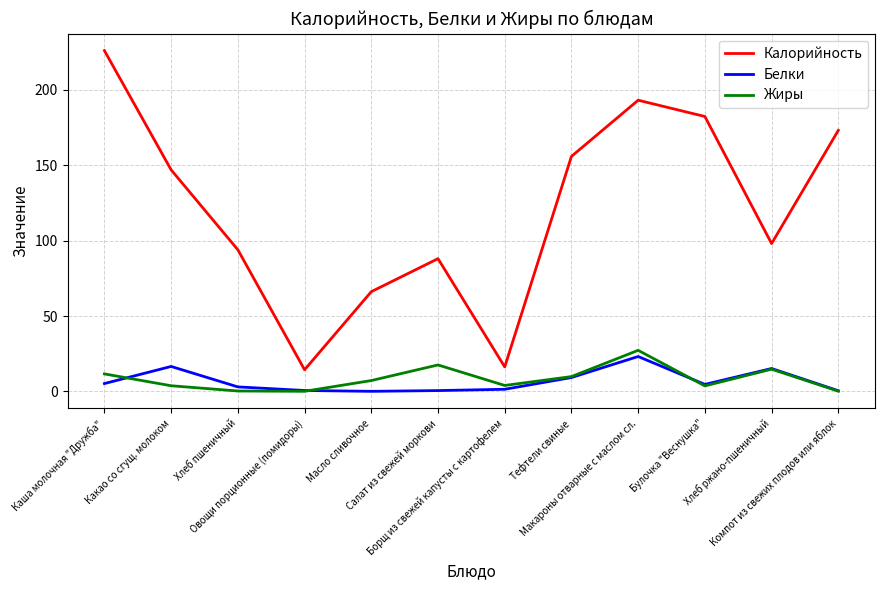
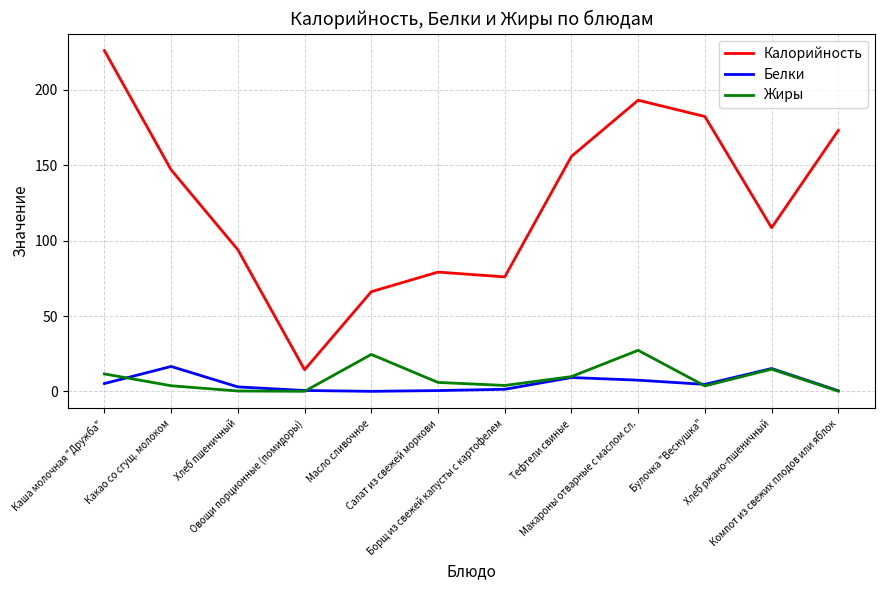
  {
    "Калорийность": {
      "Каша молочная \"Дружба\"": 226,
      "Какао со сгущ. молоком": 147,
      "Хлеб пшеничный": 94,
      "Овощи порционные (помидоры)": 14,
      "Масло сливочное": 66,
-     "Салат из свежей моркови": 88,
-     "Борщ из свежей капусты с картофелем": 16,
+     "Салат из свежей моркови": 79,
+     "Борщ из свежей капусты с картофелем": 76,
      "Тефтели свиные": 156,
      "Макароны отварные с маслом сл.": 193,
      "Булочка \"Веснушка\"": 182,
-     "Хлеб ржано-пшеничный": 98,
+     "Хлеб ржано-пшеничный": 109,
      "Компот из свежих плодов или яблок": 173
    },
    "Белки": {
      "Каша молочная \"Дружба\"": 5,
      "Какао со сгущ. молоком": 17,
      "Хлеб пшеничный": 3,
      "Масло сливочное": 0,
      "Салат из свежей моркови": 1,
      "Борщ из свежей капусты с картофелем": 1,
-     "Макароны отварные с маслом сл.": 23
+     "Макароны отварные с маслом сл.": 8
    },
    "Жиры": {
      "Каша молочная \"Дружба\"": 12,
      "Какао со сгущ. молоком": 4,
      "Хлеб пшеничный": 0,
-     "Масло сливочное": 7,
-     "Салат из свежей моркови": 18,
+     "Масло сливочное": 25,
+     "Салат из свежей моркови": 6,
      "Борщ из свежей капусты с картофелем": 4,
      "Макароны отварные с маслом сл.": 27
    }
  }
